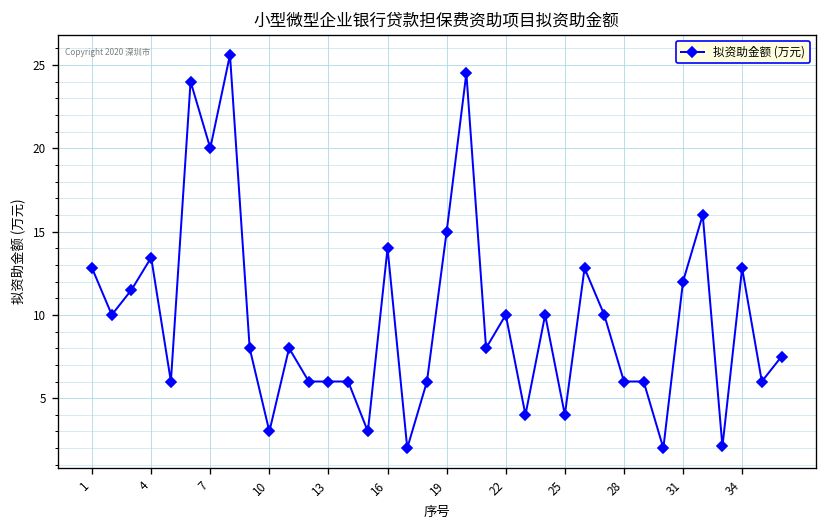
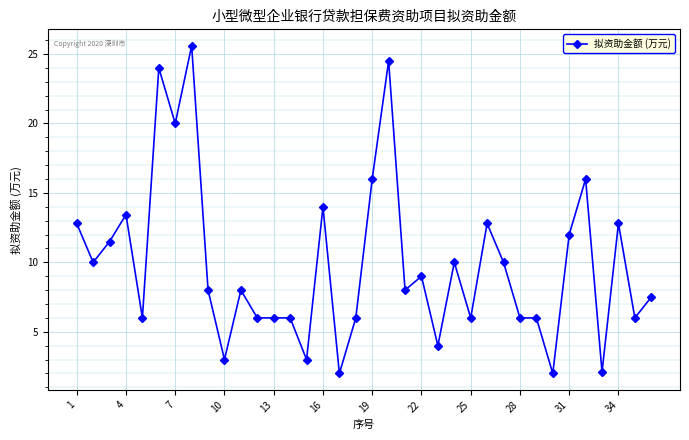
  {
    "1": 12.8,
    "4": 13.4,
    "7": 20,
    "10": 3,
    "13": 6,
    "16": 14,
-   "19": 15,
-   "22": 10,
-   "25": 4,
+   "19": 16,
+   "22": 9,
+   "25": 6,
    "28": 6,
    "31": 12,
    "34": 12.8
  }
